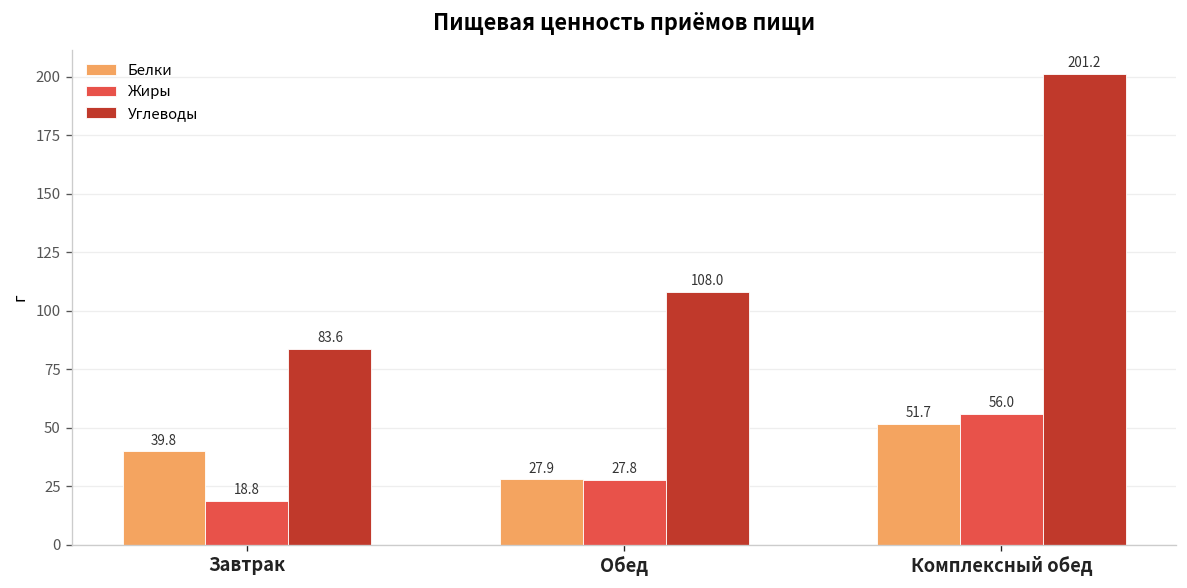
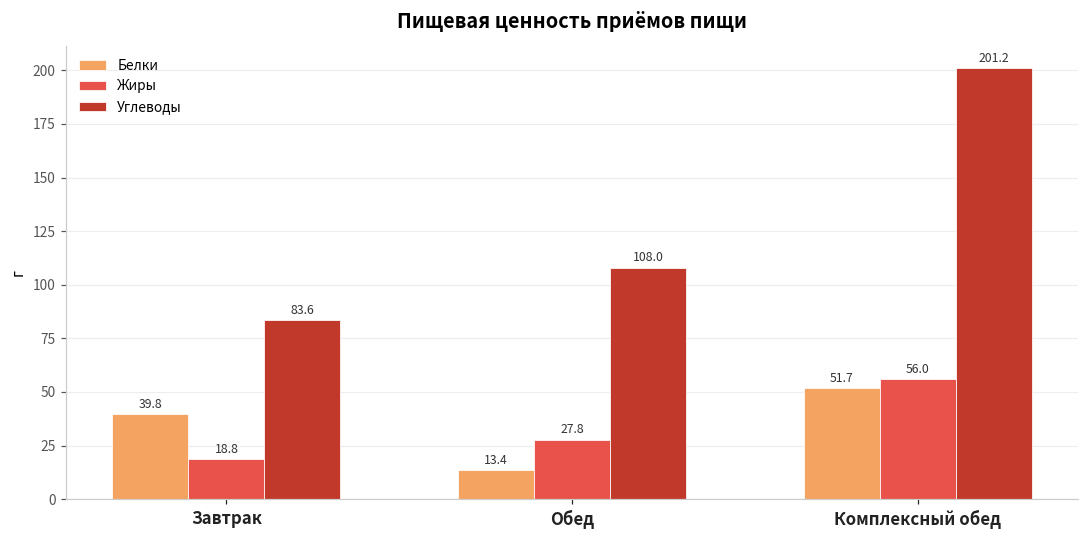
  {
    "Белки": {
      "Завтрак": 39.8,
-     "Обед": 27.9,
+     "Обед": 13.4,
      "Комплексный обед": 51.7
    }
  }
